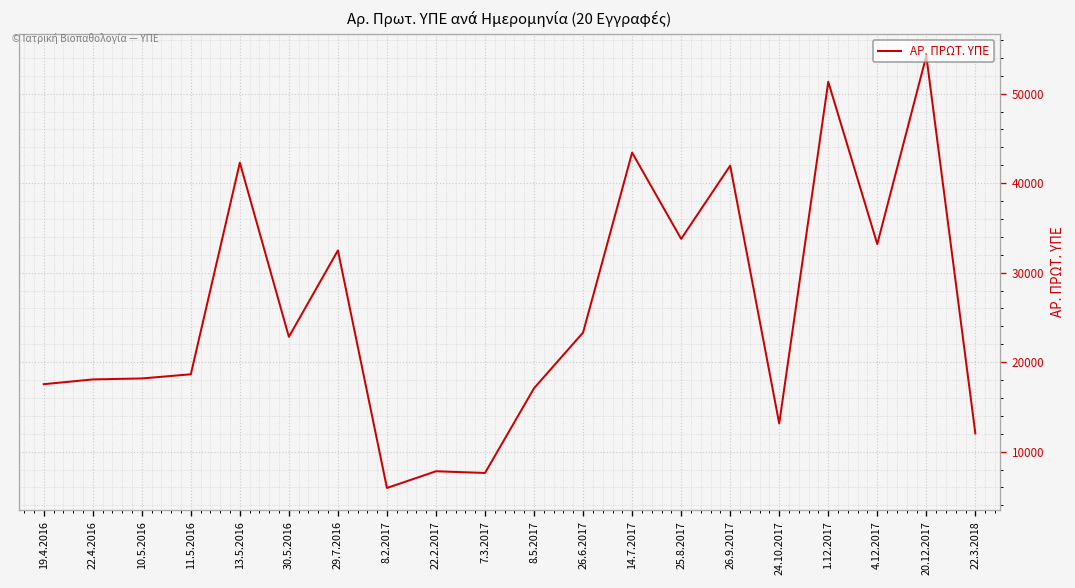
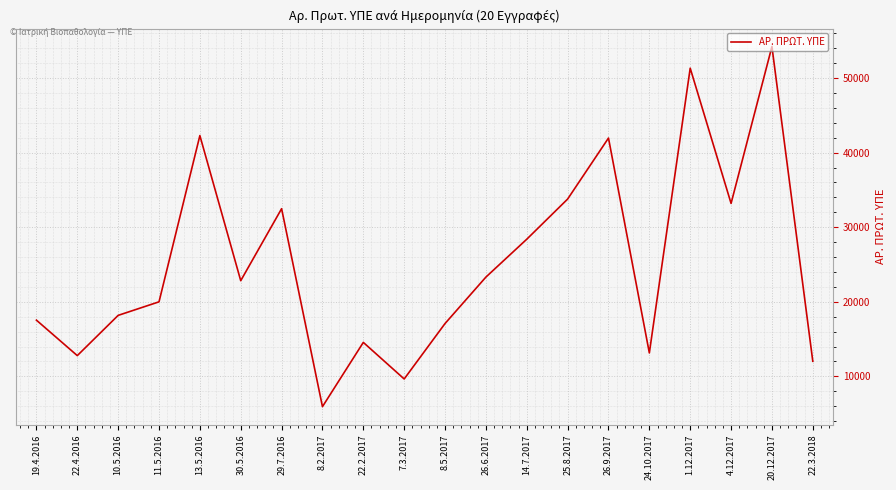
  {
    "19.4.2016": 18000,
-   "22.4.2016": 18000,
+   "22.4.2016": 13000,
    "10.5.2016": 18000,
-   "11.5.2016": 19000,
+   "11.5.2016": 20000,
    "13.5.2016": 42000,
    "30.5.2016": 23000,
    "29.7.2016": 32000,
    "8.2.2017": 6000,
-   "22.2.2017": 8000,
-   "7.3.2017": 8000,
+   "22.2.2017": 15000,
+   "7.3.2017": 10000,
    "8.5.2017": 17000,
    "26.6.2017": 23000,
-   "14.7.2017": 43000,
+   "14.7.2017": 28000,
    "25.8.2017": 34000,
    "26.9.2017": 42000,
    "24.10.2017": 13000,
    "1.12.2017": 51000,
    "4.12.2017": 33000,
    "22.3.2018": 12000
  }
